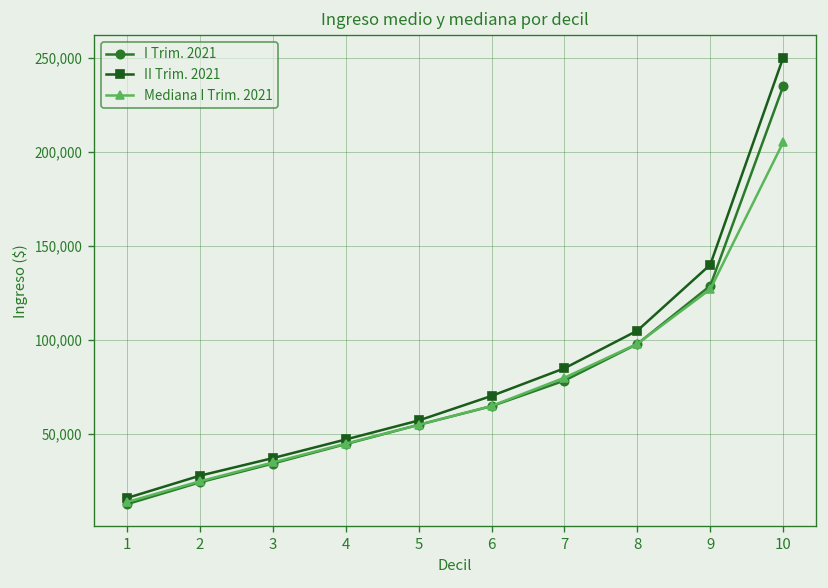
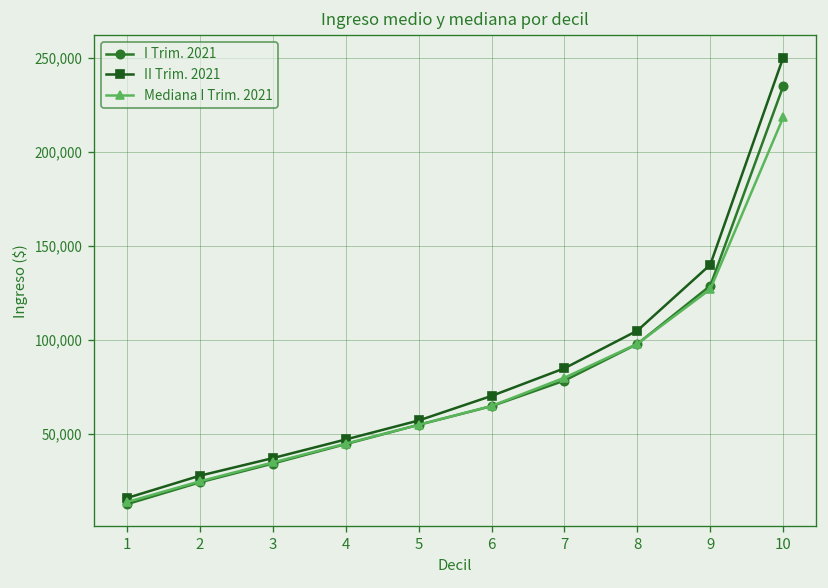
  {
    "Mediana I Trim. 2021": {
      "9": "127,000",
-     "10": "205,000"
+     "10": "218,000"
    }
  }
